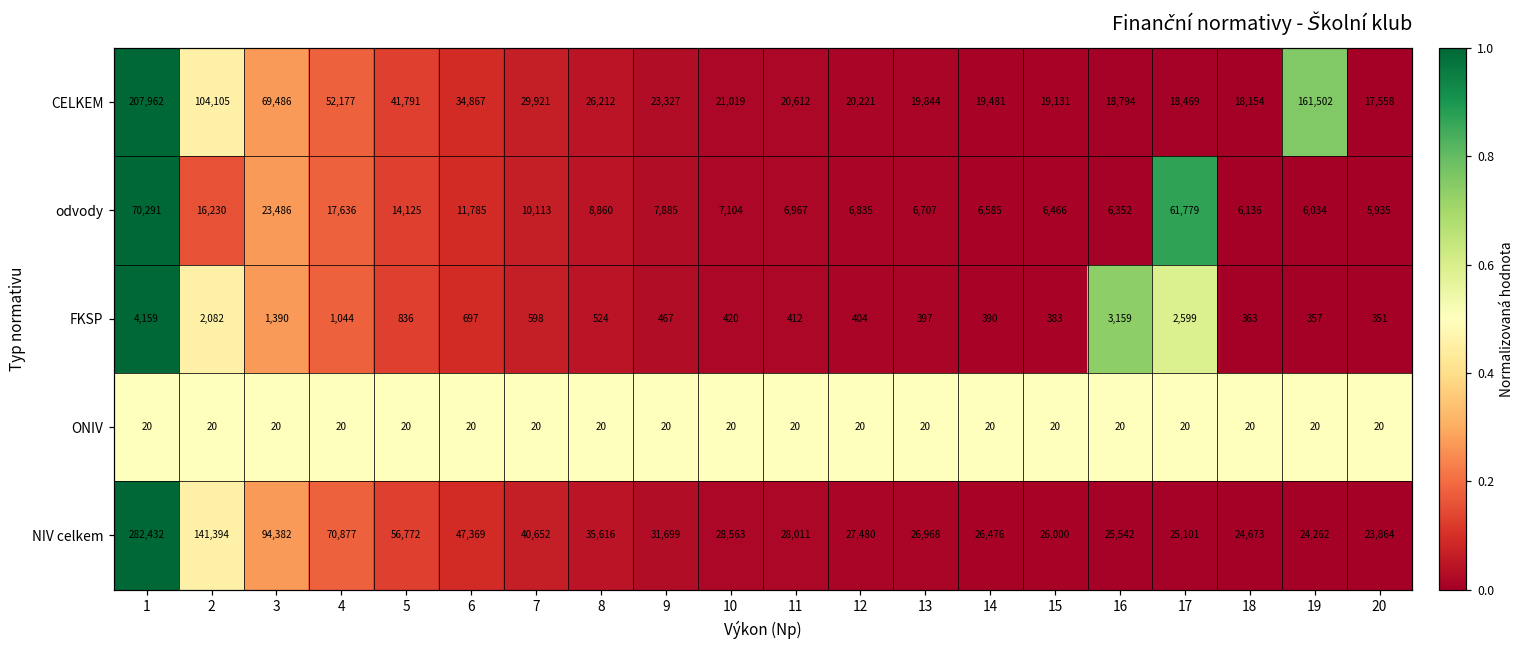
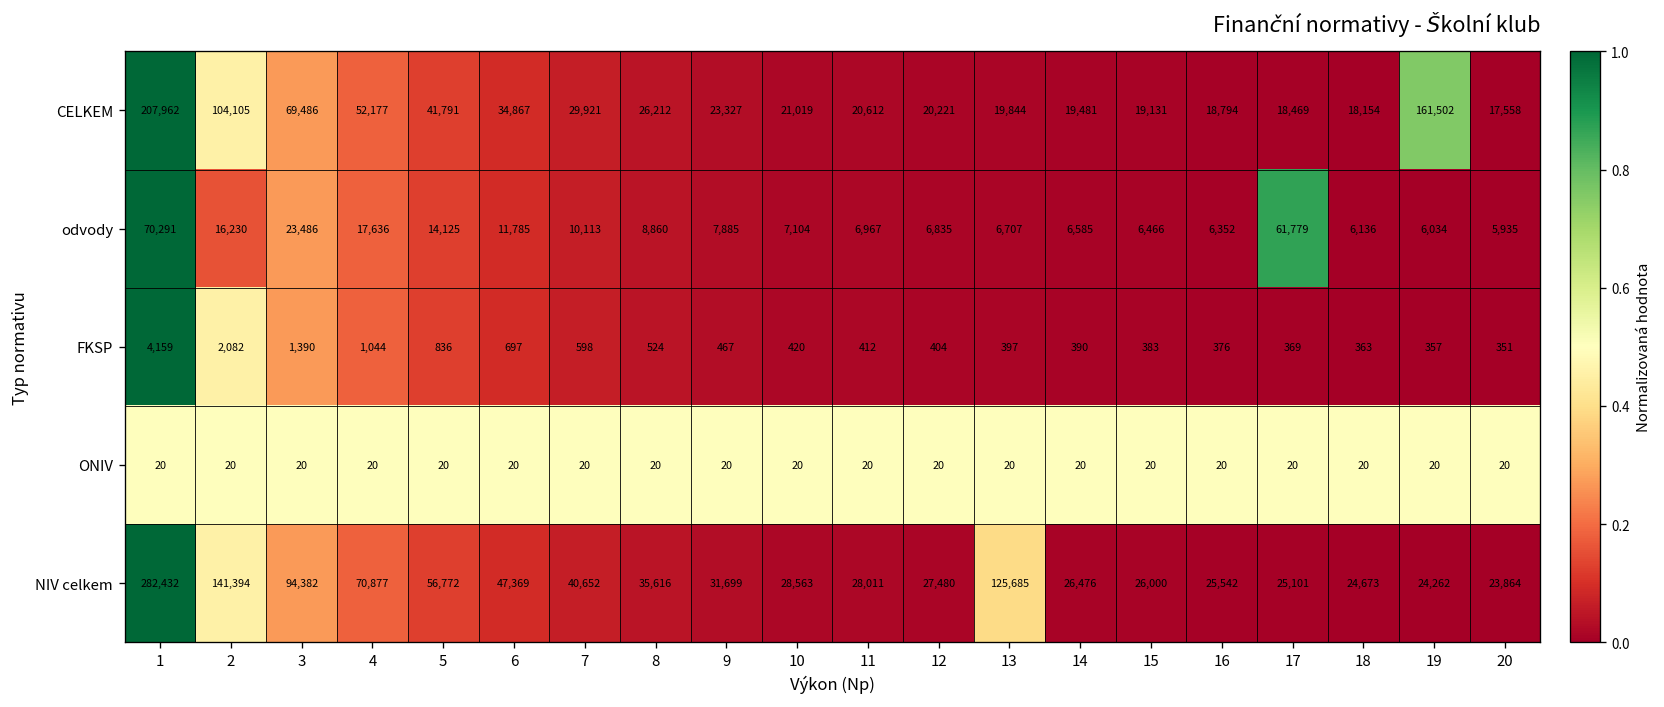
  {
    "CELKEM": {
      "1": "207,962",
      "2": "104,105",
      "3": "69,486",
      "4": "52,177",
      "5": "41,791",
      "6": "34,867",
      "7": "29,921",
      "8": "26,212",
      "9": "23,327",
      "10": "21,019",
      "11": "20,612",
      "12": "20,221",
      "13": "19,844",
      "14": "19,481",
      "15": "19,131",
      "16": "18,794",
      "17": "18,469",
      "18": "18,154",
      "19": "161,502",
      "20": "17,558"
    },
    "odvody": {
      "1": "70,291",
      "2": "16,230",
      "3": "23,486",
      "4": "17,636",
      "5": "14,125",
      "6": "11,785",
      "7": "10,113",
      "8": "8,860",
      "9": "7,885",
      "10": "7,104",
      "11": "6,967",
      "12": "6,835",
      "13": "6,707",
      "14": "6,585",
      "15": "6,466",
      "16": "6,352",
      "17": "61,779",
      "18": "6,136",
      "19": "6,034",
      "20": "5,935"
    },
    "FKSP": {
      "1": "4,159",
      "2": "2,082",
      "3": "1,390",
      "4": "1,044",
      "5": "836",
      "6": "697",
      "7": "598",
      "8": "524",
      "9": "467",
      "10": "420",
      "11": "412",
      "12": "404",
      "13": "397",
      "14": "390",
      "15": "383",
-     "16": "3,159",
-     "17": "2,599",
+     "16": "376",
+     "17": "369",
      "18": "363",
      "19": "357",
      "20": "351"
    },
    "ONIV": {
      "1": "20",
      "2": "20",
      "3": "20",
      "4": "20",
      "5": "20",
      "6": "20",
      "7": "20",
      "8": "20",
      "9": "20",
      "10": "20",
      "11": "20",
      "12": "20",
      "13": "20",
      "14": "20",
      "15": "20",
      "16": "20",
      "17": "20",
      "18": "20",
      "19": "20",
      "20": "20"
    },
    "NIV celkem": {
      "1": "282,432",
      "2": "141,394",
      "3": "94,382",
      "4": "70,877",
      "5": "56,772",
      "6": "47,369",
      "7": "40,652",
      "8": "35,616",
      "9": "31,699",
      "10": "28,563",
      "11": "28,011",
      "12": "27,480",
-     "13": "26,968",
+     "13": "125,685",
      "14": "26,476",
      "15": "26,000",
      "16": "25,542",
      "17": "25,101",
      "18": "24,673",
      "19": "24,262",
      "20": "23,864"
    }
  }
